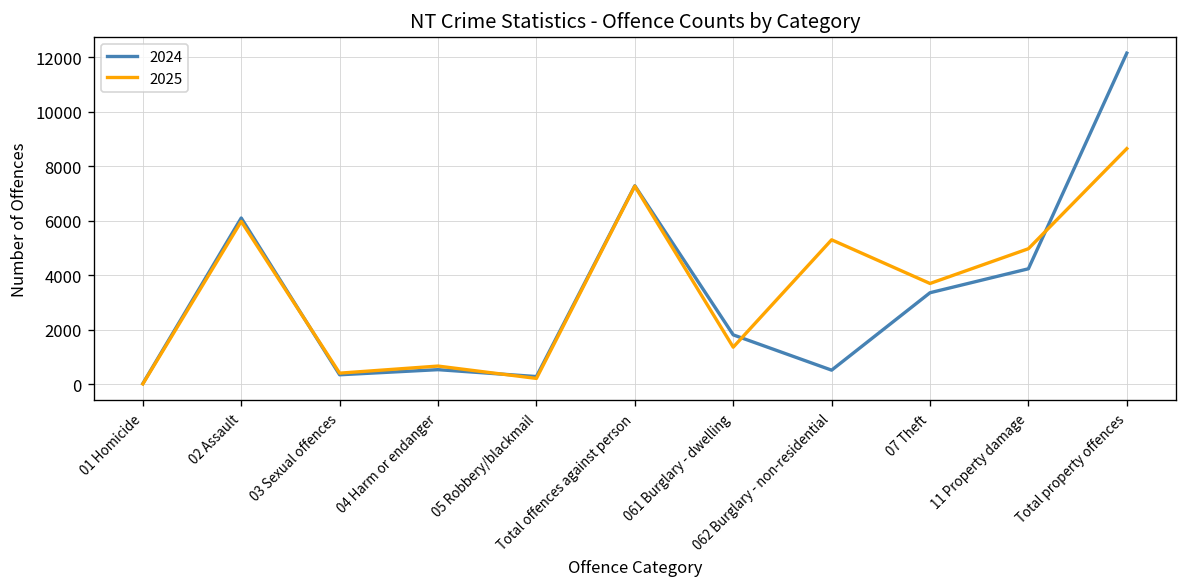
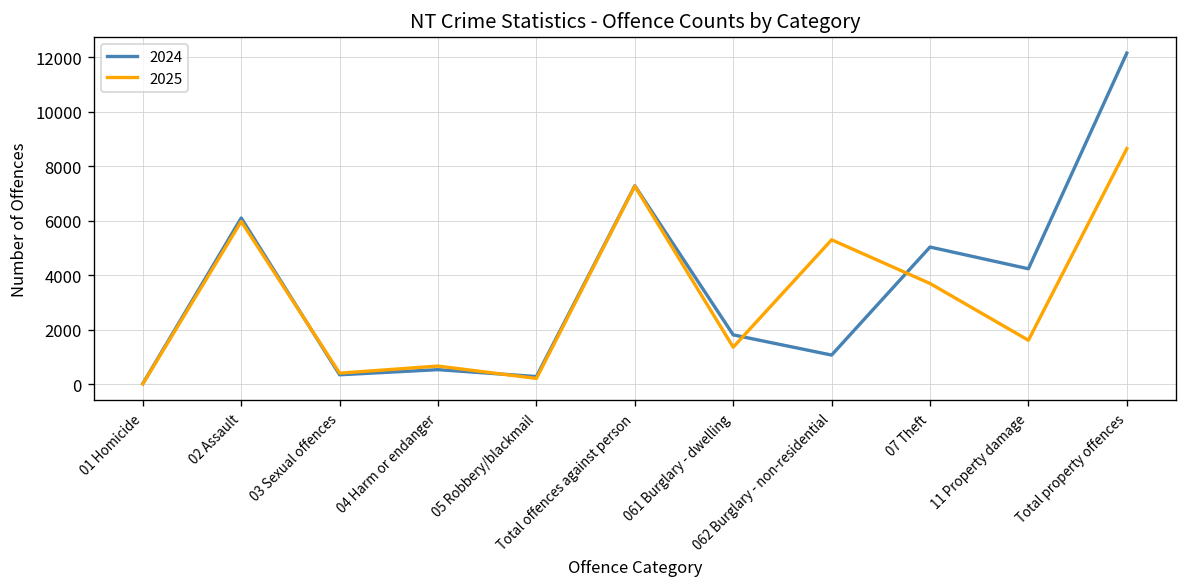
  {
    "2024": {
      "02 Assault": 6100,
      "04 Harm or endanger": 500,
      "061 Burglary - dwelling": 1800,
-     "062 Burglary - non-residential": 500,
-     "07 Theft": 3400,
+     "062 Burglary - non-residential": 1100,
+     "07 Theft": 5000,
      "11 Property damage": 4200,
      "Total property offences": 12200
    },
    "2025": {
      "02 Assault": 6000,
      "04 Harm or endanger": 700,
      "061 Burglary - dwelling": 1400,
      "062 Burglary - non-residential": 5300,
      "07 Theft": 3700,
-     "11 Property damage": 5000,
+     "11 Property damage": 1600,
      "Total property offences": 8700
    }
  }
